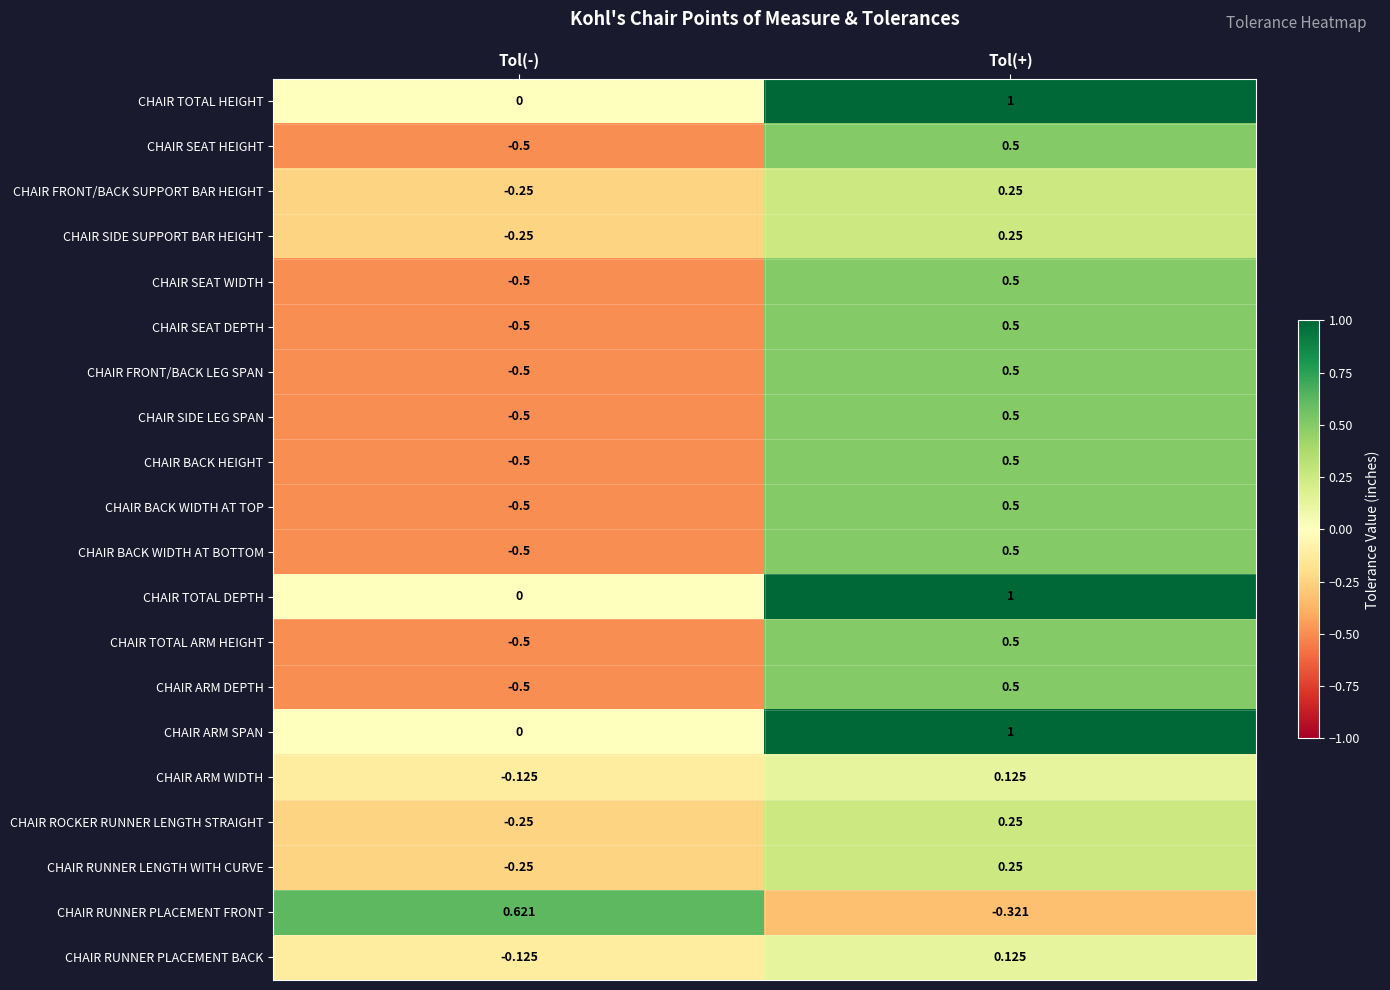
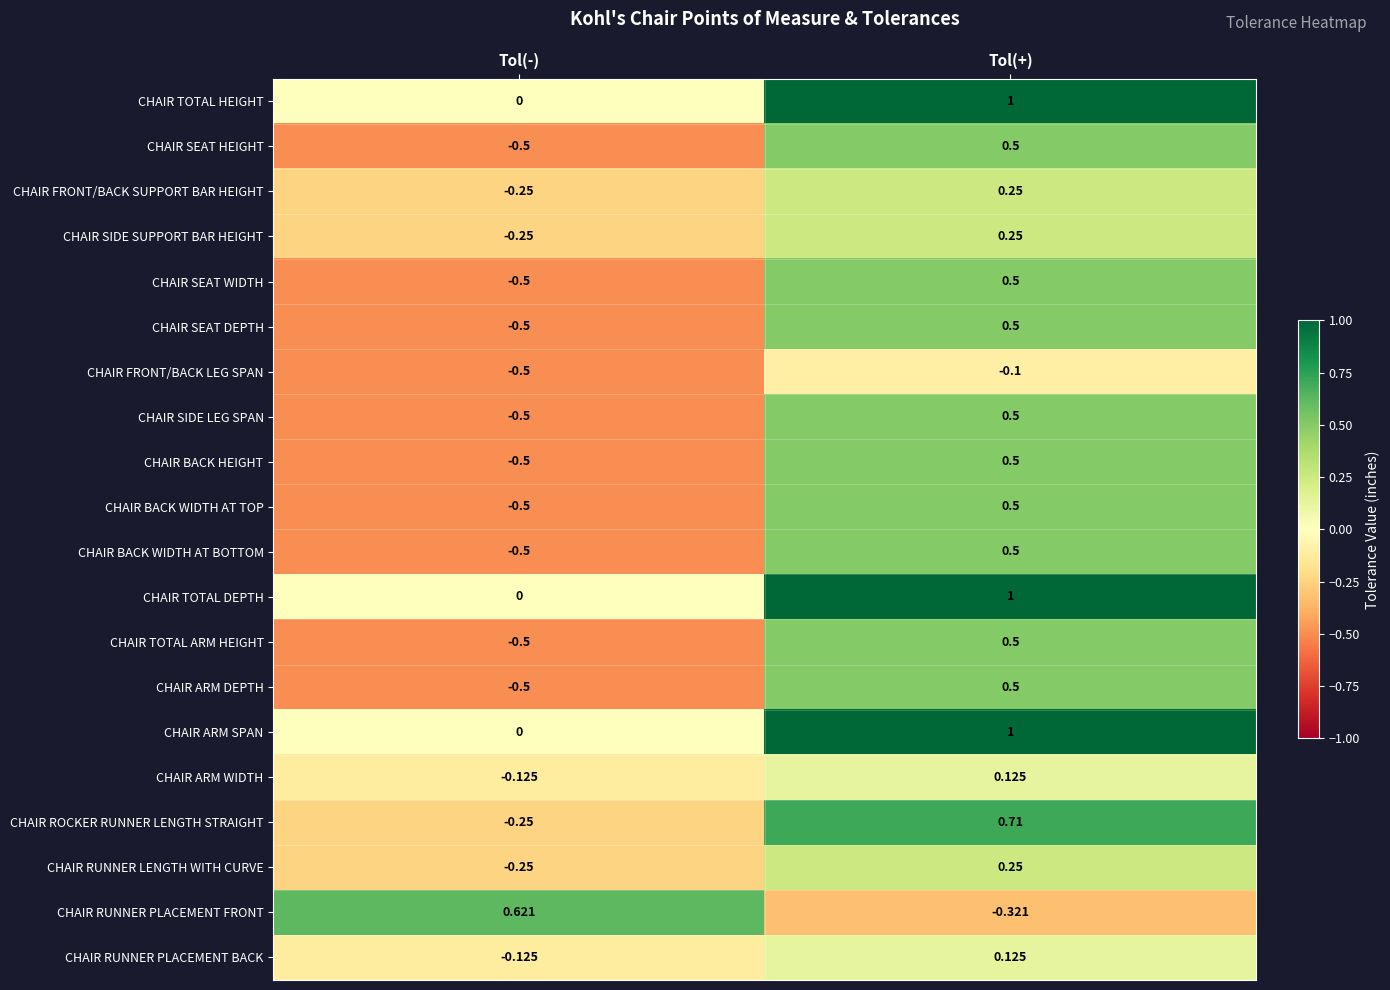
  {
    "CHAIR TOTAL HEIGHT": {
      "Tol(-)": 0,
      "Tol(+)": 1
    },
    "CHAIR SEAT HEIGHT": {
      "Tol(-)": -0.5,
      "Tol(+)": 0.5
    },
    "CHAIR FRONT/BACK SUPPORT BAR HEIGHT": {
      "Tol(-)": -0.25,
      "Tol(+)": 0.25
    },
    "CHAIR SIDE SUPPORT BAR HEIGHT": {
      "Tol(-)": -0.25,
      "Tol(+)": 0.25
    },
    "CHAIR SEAT WIDTH": {
      "Tol(-)": -0.5,
      "Tol(+)": 0.5
    },
    "CHAIR SEAT DEPTH": {
      "Tol(-)": -0.5,
      "Tol(+)": 0.5
    },
    "CHAIR FRONT/BACK LEG SPAN": {
      "Tol(-)": -0.5,
-     "Tol(+)": 0.5
+     "Tol(+)": -0.1
    },
    "CHAIR SIDE LEG SPAN": {
      "Tol(-)": -0.5,
      "Tol(+)": 0.5
    },
    "CHAIR BACK HEIGHT": {
      "Tol(-)": -0.5,
      "Tol(+)": 0.5
    },
    "CHAIR BACK WIDTH AT TOP": {
      "Tol(-)": -0.5,
      "Tol(+)": 0.5
    },
    "CHAIR BACK WIDTH AT BOTTOM": {
      "Tol(-)": -0.5,
      "Tol(+)": 0.5
    },
    "CHAIR TOTAL DEPTH": {
      "Tol(-)": 0,
      "Tol(+)": 1
    },
    "CHAIR TOTAL ARM HEIGHT": {
      "Tol(-)": -0.5,
      "Tol(+)": 0.5
    },
    "CHAIR ARM DEPTH": {
      "Tol(-)": -0.5,
      "Tol(+)": 0.5
    },
    "CHAIR ARM SPAN": {
      "Tol(-)": 0,
      "Tol(+)": 1
    },
    "CHAIR ARM WIDTH": {
      "Tol(-)": -0.125,
      "Tol(+)": 0.125
    },
    "CHAIR ROCKER RUNNER LENGTH STRAIGHT": {
      "Tol(-)": -0.25,
-     "Tol(+)": 0.25
+     "Tol(+)": 0.71
    },
    "CHAIR RUNNER LENGTH WITH CURVE": {
      "Tol(-)": -0.25,
      "Tol(+)": 0.25
    },
    "CHAIR RUNNER PLACEMENT FRONT": {
      "Tol(-)": 0.621,
      "Tol(+)": -0.321
    },
    "CHAIR RUNNER PLACEMENT BACK": {
      "Tol(-)": -0.125,
      "Tol(+)": 0.125
    }
  }
